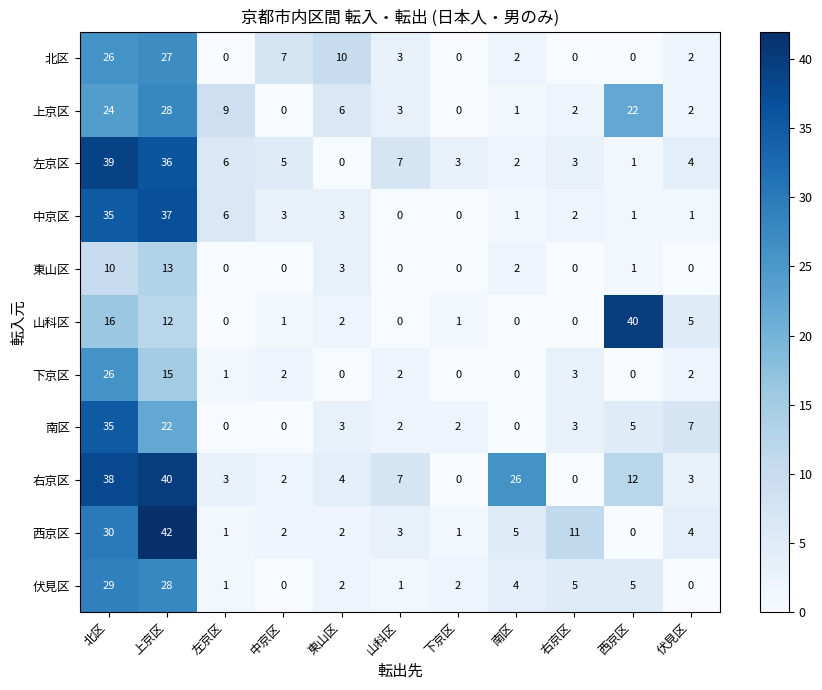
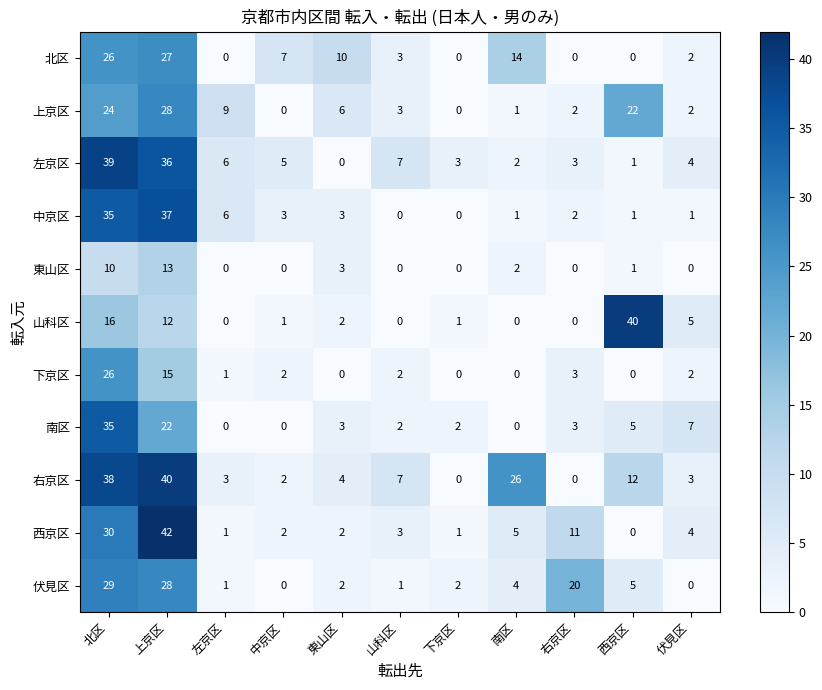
  {
    "北区": {
      "北区": 26,
      "上京区": 27,
      "左京区": 0,
      "中京区": 7,
      "東山区": 10,
      "山科区": 3,
      "下京区": 0,
-     "南区": 2,
+     "南区": 14,
      "右京区": 0,
      "西京区": 0,
      "伏見区": 2
    },
    "上京区": {
      "北区": 24,
      "上京区": 28,
      "左京区": 9,
      "中京区": 0,
      "東山区": 6,
      "山科区": 3,
      "下京区": 0,
      "南区": 1,
      "右京区": 2,
      "西京区": 22,
      "伏見区": 2
    },
    "左京区": {
      "北区": 39,
      "上京区": 36,
      "左京区": 6,
      "中京区": 5,
      "東山区": 0,
      "山科区": 7,
      "下京区": 3,
      "南区": 2,
      "右京区": 3,
      "西京区": 1,
      "伏見区": 4
    },
    "中京区": {
      "北区": 35,
      "上京区": 37,
      "左京区": 6,
      "中京区": 3,
      "東山区": 3,
      "山科区": 0,
      "下京区": 0,
      "南区": 1,
      "右京区": 2,
      "西京区": 1,
      "伏見区": 1
    },
    "東山区": {
      "北区": 10,
      "上京区": 13,
      "左京区": 0,
      "中京区": 0,
      "東山区": 3,
      "山科区": 0,
      "下京区": 0,
      "南区": 2,
      "右京区": 0,
      "西京区": 1,
      "伏見区": 0
    },
    "山科区": {
      "北区": 16,
      "上京区": 12,
      "左京区": 0,
      "中京区": 1,
      "東山区": 2,
      "山科区": 0,
      "下京区": 1,
      "南区": 0,
      "右京区": 0,
      "西京区": 40,
      "伏見区": 5
    },
    "下京区": {
      "北区": 26,
      "上京区": 15,
      "左京区": 1,
      "中京区": 2,
      "東山区": 0,
      "山科区": 2,
      "下京区": 0,
      "南区": 0,
      "右京区": 3,
      "西京区": 0,
      "伏見区": 2
    },
    "南区": {
      "北区": 35,
      "上京区": 22,
      "左京区": 0,
      "中京区": 0,
      "東山区": 3,
      "山科区": 2,
      "下京区": 2,
      "南区": 0,
      "右京区": 3,
      "西京区": 5,
      "伏見区": 7
    },
    "右京区": {
      "北区": 38,
      "上京区": 40,
      "左京区": 3,
      "中京区": 2,
      "東山区": 4,
      "山科区": 7,
      "下京区": 0,
      "南区": 26,
      "右京区": 0,
      "西京区": 12,
      "伏見区": 3
    },
    "西京区": {
      "北区": 30,
      "上京区": 42,
      "左京区": 1,
      "中京区": 2,
      "東山区": 2,
      "山科区": 3,
      "下京区": 1,
      "南区": 5,
      "右京区": 11,
      "西京区": 0,
      "伏見区": 4
    },
    "伏見区": {
      "北区": 29,
      "上京区": 28,
      "左京区": 1,
      "中京区": 0,
      "東山区": 2,
      "山科区": 1,
      "下京区": 2,
      "南区": 4,
-     "右京区": 5,
+     "右京区": 20,
      "西京区": 5,
      "伏見区": 0
    }
  }
